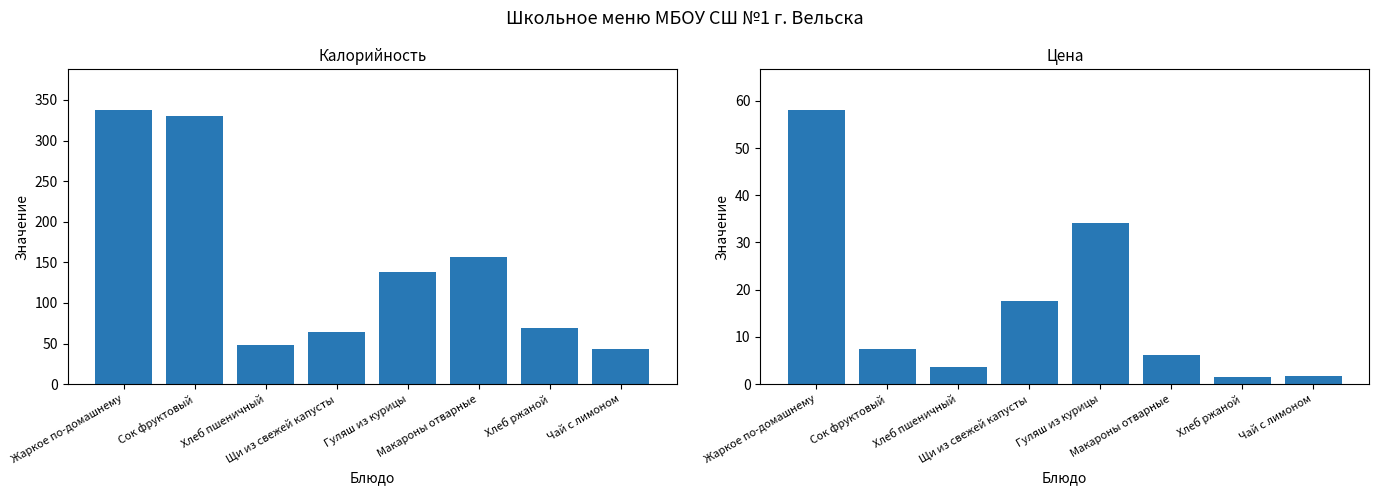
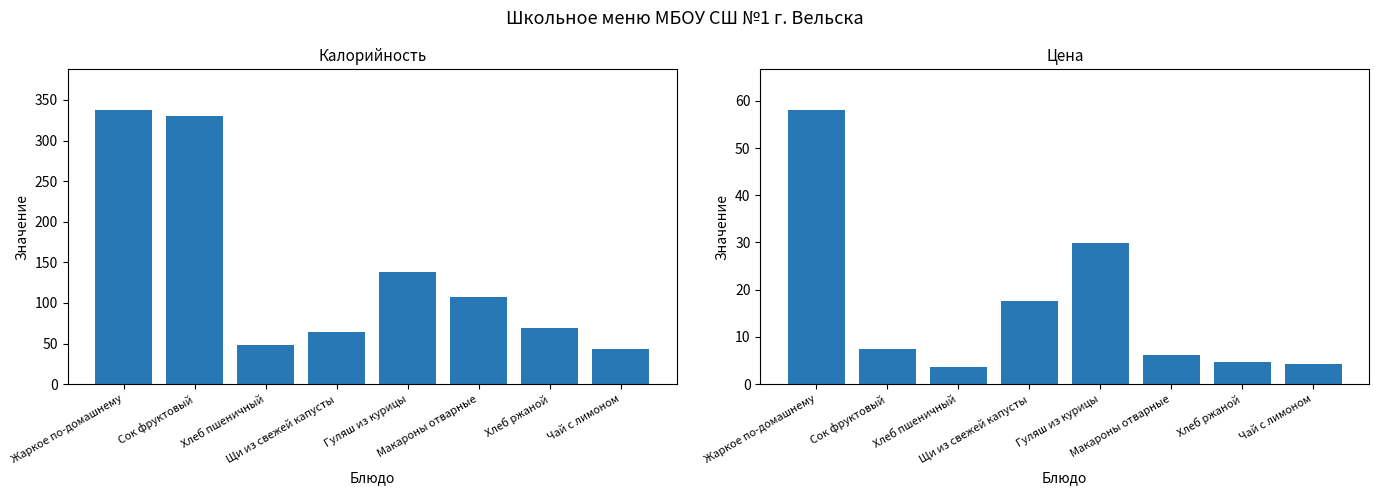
  {
    "Калорийность": {
      "Жаркое по-домашнему": 340,
      "Сок фруктовый": 330,
      "Хлеб пшеничный": 50,
      "Щи из свежей капусты": 60,
      "Гуляш из курицы": 140,
-     "Макароны отварные": 160,
+     "Макароны отварные": 110,
      "Хлеб ржаной": 70,
      "Чай с лимоном": 40
    },
    "Цена": {
      "Жаркое по-домашнему": 58,
      "Сок фруктовый": 7,
      "Хлеб пшеничный": 4,
      "Щи из свежей капусты": 18,
-     "Гуляш из курицы": 34,
+     "Гуляш из курицы": 30,
      "Макароны отварные": 6,
-     "Хлеб ржаной": 2,
-     "Чай с лимоном": 2
+     "Хлеб ржаной": 5,
+     "Чай с лимоном": 4
    }
  }
